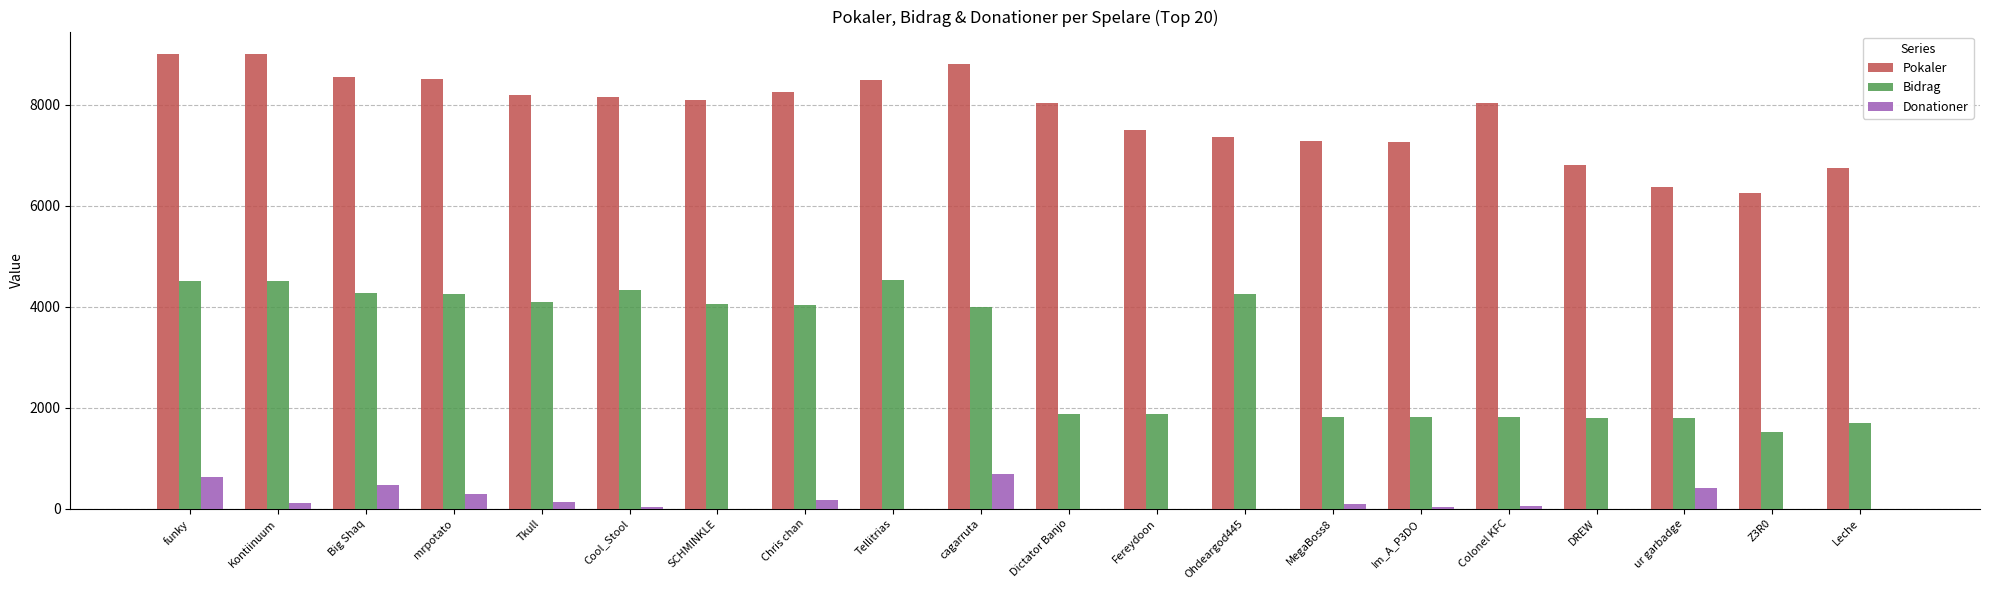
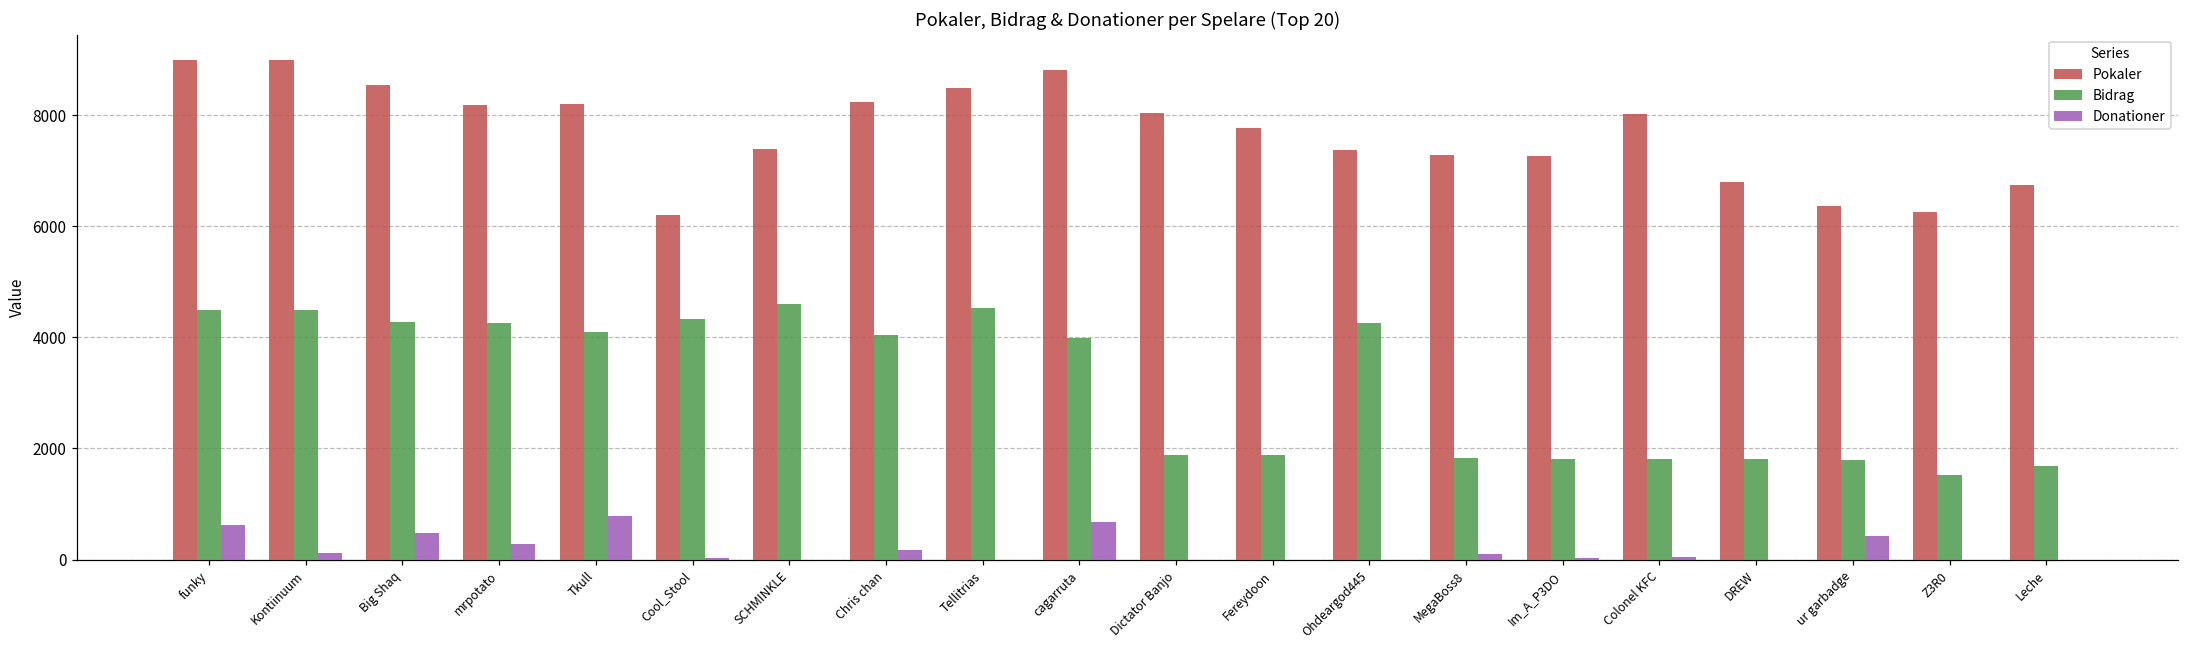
  {
    "Pokaler": {
      "funky": 9000,
      "Kontiinuum": 9000,
      "Big Shaq": 8600,
-     "mrpotato": 8500,
+     "mrpotato": 8200,
      "Tkull": 8200,
-     "Cool_Stool": 8200,
-     "SCHMINKLE": 8100,
+     "Cool_Stool": 6200,
+     "SCHMINKLE": 7400,
      "Chris chan": 8200,
      "Tellitrias": 8500,
      "cagarruta": 8800,
      "Dictator Banjo": 8000,
-     "Fereydoon": 7500,
+     "Fereydoon": 7800,
      "Ohdeargod445": 7400,
      "MegaBoss8": 7300,
      "Im_A_P3DO": 7300,
      "Colonel KFC": 8000,
      "DREW": 6800,
      "ur garbadge": 6400,
      "Z3R0": 6300,
      "Leche": 6800
    },
    "Bidrag": {
      "funky": 4500,
      "Kontiinuum": 4500,
      "Big Shaq": 4300,
      "mrpotato": 4300,
      "Tkull": 4100,
      "Cool_Stool": 4300,
-     "SCHMINKLE": 4000,
+     "SCHMINKLE": 4600,
      "Chris chan": 4000,
      "Tellitrias": 4500,
      "cagarruta": 4000,
      "Dictator Banjo": 1900,
      "Fereydoon": 1900,
      "Ohdeargod445": 4300,
      "MegaBoss8": 1800,
      "Im_A_P3DO": 1800,
      "Colonel KFC": 1800,
      "DREW": 1800,
      "ur garbadge": 1800,
      "Z3R0": 1500,
      "Leche": 1700
    },
    "Donationer": {
      "funky": 600,
      "Kontiinuum": 100,
      "Big Shaq": 500,
      "mrpotato": 300,
-     "Tkull": 100,
+     "Tkull": 800,
      "SCHMINKLE": 0,
      "Chris chan": 200,
      "Tellitrias": 0,
      "cagarruta": 700,
      "Dictator Banjo": 0,
      "Fereydoon": 0,
      "Ohdeargod445": 0,
      "MegaBoss8": 100,
      "DREW": 0,
      "ur garbadge": 400,
      "Z3R0": 0,
      "Leche": 0
    }
  }
